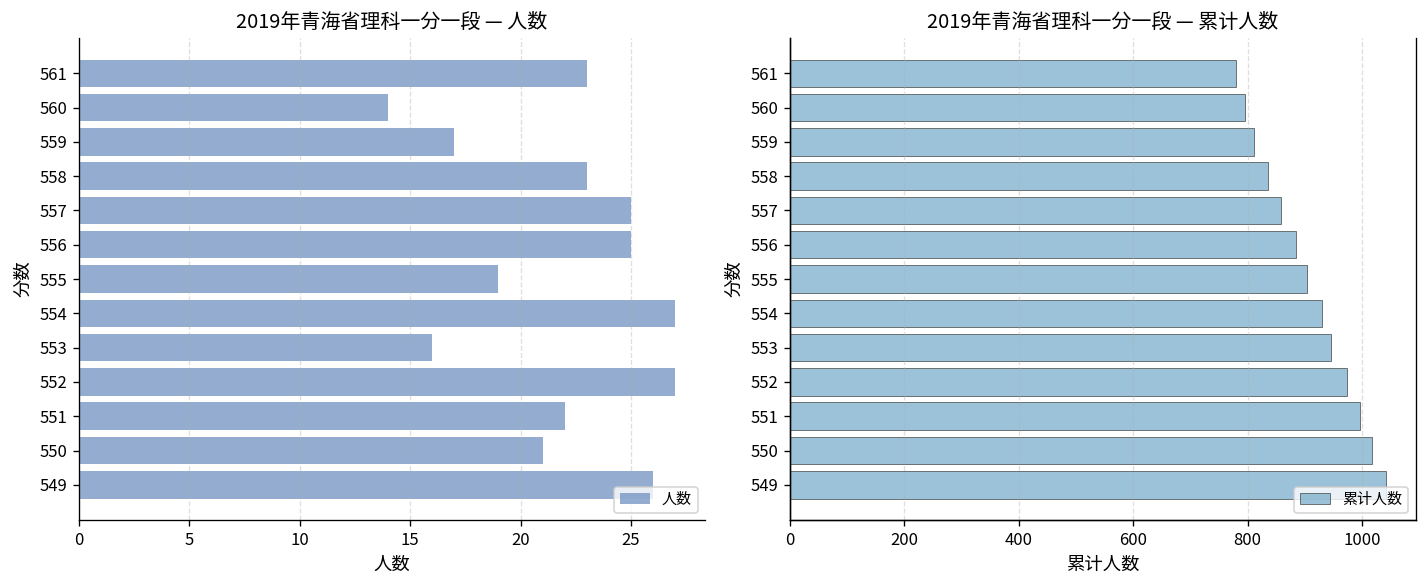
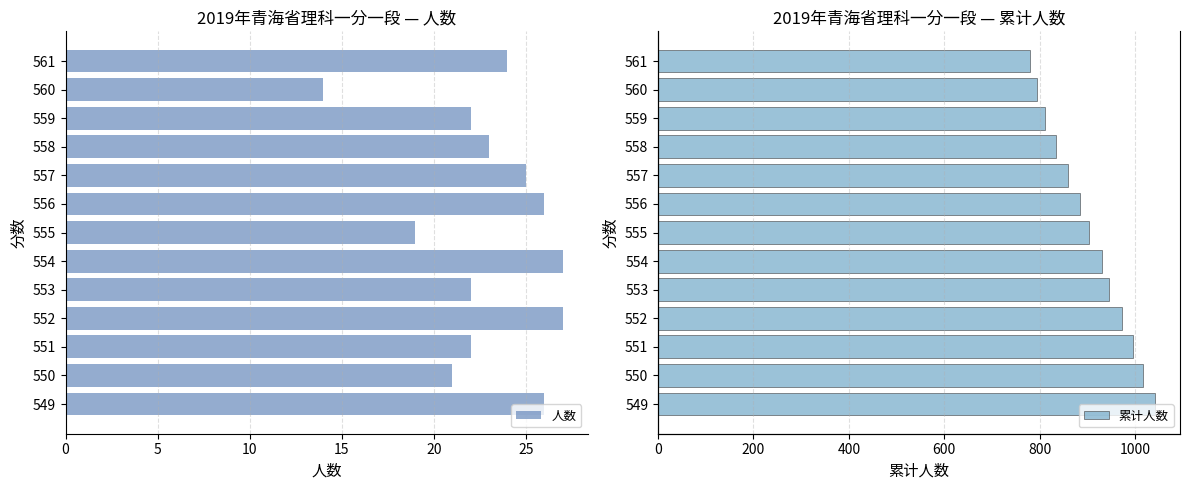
  {
    "2019年青海省理科一分一段 — 人数": {
-     "561": 23,
+     "561": 24,
      "560": 14,
-     "559": 17,
+     "559": 22,
      "558": 23,
      "557": 25,
-     "556": 25,
+     "556": 26,
      "555": 19,
      "554": 27,
-     "553": 16,
+     "553": 22,
      "552": 27,
      "551": 22,
      "550": 21,
      "549": 26
    }
  }
